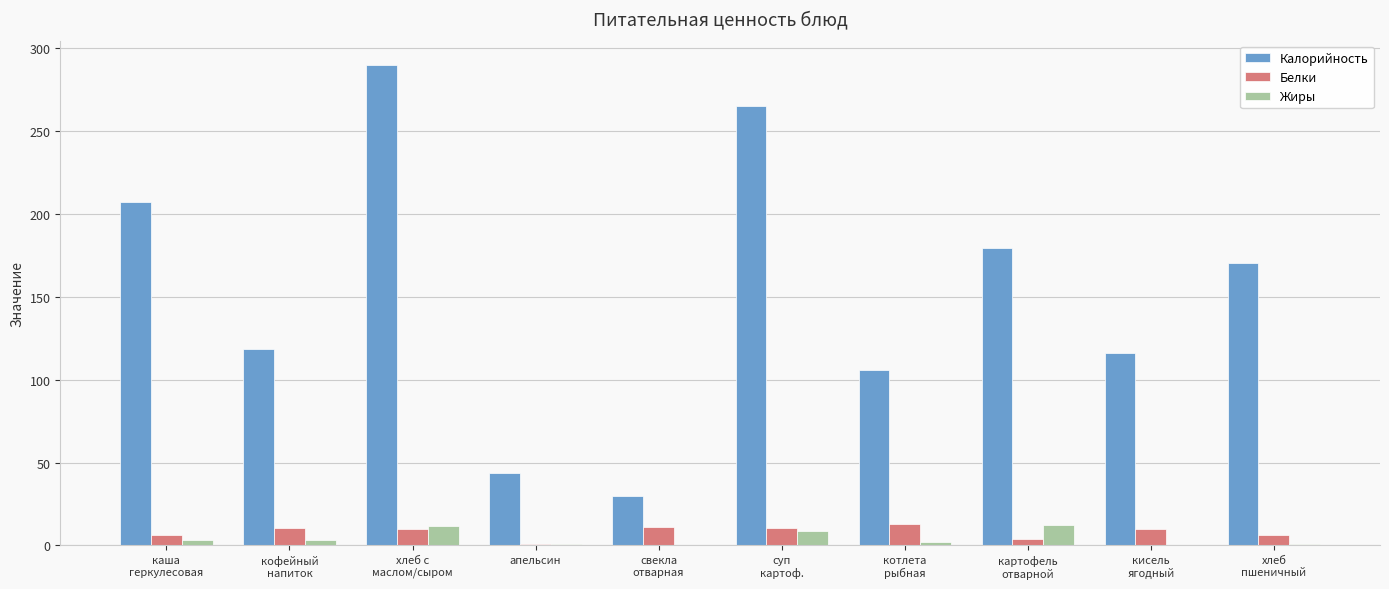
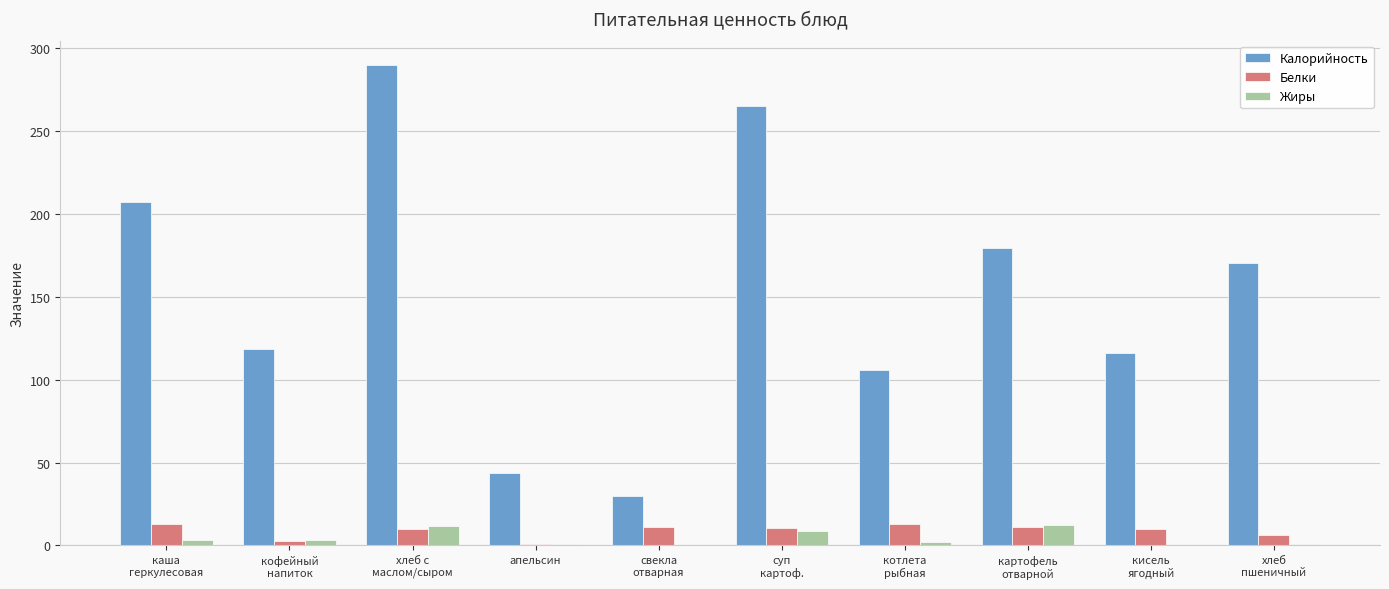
  {
    "Калорийность": {
      "каша геркулесовая": 207,
      "кофейный напиток": 119,
      "хлеб с маслом/сыром": 290,
      "апельсин": 44,
      "свекла отварная": 30,
      "суп картоф.": 265,
      "котлета рыбная": 106,
      "картофель отварной": 179,
      "кисель ягодный": 116,
      "хлеб пшеничный": 170
    },
    "Белки": {
-     "каша геркулесовая": 6,
-     "кофейный напиток": 11,
+     "каша геркулесовая": 13,
+     "кофейный напиток": 3,
      "хлеб с маслом/сыром": 10,
      "свекла отварная": 11,
      "суп картоф.": 11,
      "котлета рыбная": 13,
-     "картофель отварной": 4,
+     "картофель отварной": 11,
      "кисель ягодный": 10,
      "хлеб пшеничный": 6
    },
    "Жиры": {
      "каша геркулесовая": 3,
      "кофейный напиток": 3,
      "хлеб с маслом/сыром": 12,
      "свекла отварная": 0,
      "суп картоф.": 9,
      "котлета рыбная": 2,
      "картофель отварной": 12,
      "кисель ягодный": 0
    }
  }
